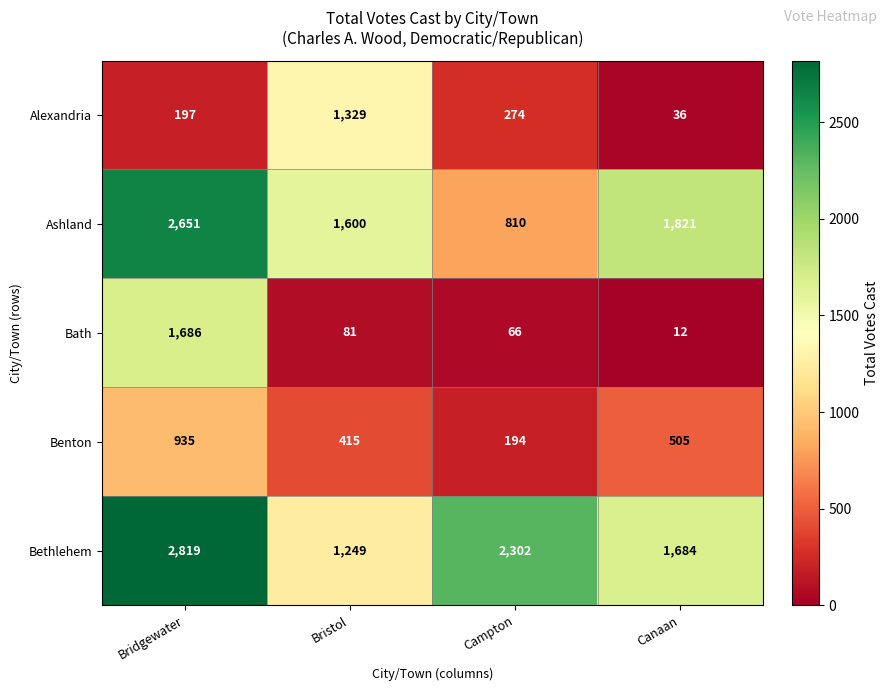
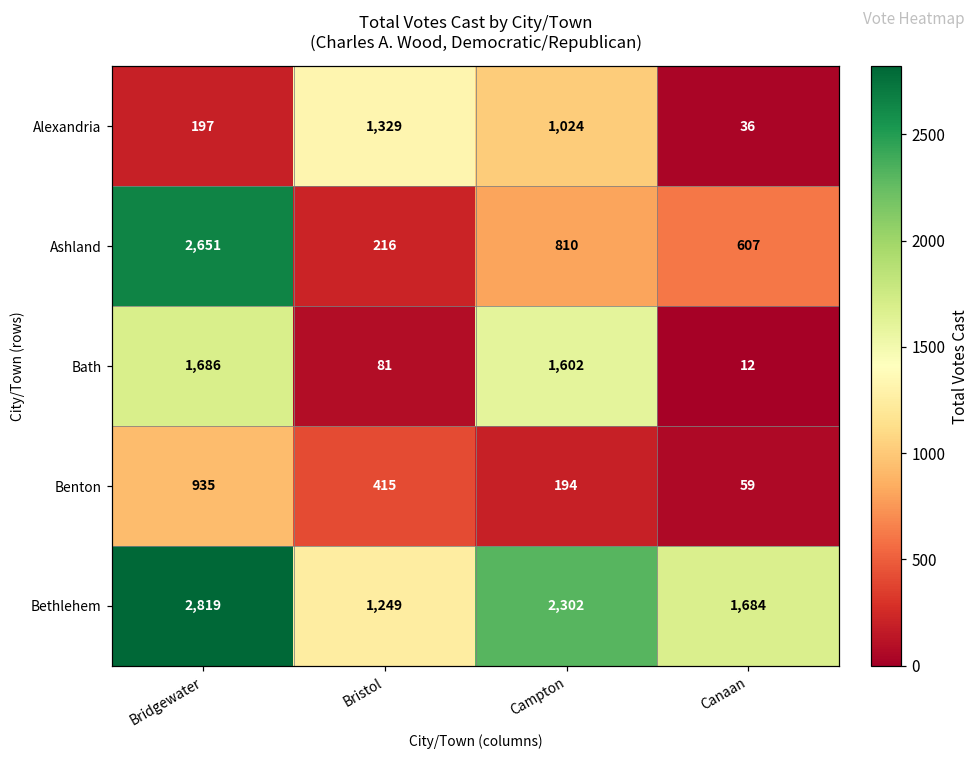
  {
    "Alexandria": {
      "Bridgewater": "197",
      "Bristol": "1,329",
-     "Campton": "274",
+     "Campton": "1,024",
      "Canaan": "36"
    },
    "Ashland": {
      "Bridgewater": "2,651",
-     "Bristol": "1,600",
+     "Bristol": "216",
      "Campton": "810",
-     "Canaan": "1,821"
+     "Canaan": "607"
    },
    "Bath": {
      "Bridgewater": "1,686",
      "Bristol": "81",
-     "Campton": "66",
+     "Campton": "1,602",
      "Canaan": "12"
    },
    "Benton": {
      "Bridgewater": "935",
      "Bristol": "415",
      "Campton": "194",
-     "Canaan": "505"
+     "Canaan": "59"
    },
    "Bethlehem": {
      "Bridgewater": "2,819",
      "Bristol": "1,249",
      "Campton": "2,302",
      "Canaan": "1,684"
    }
  }
